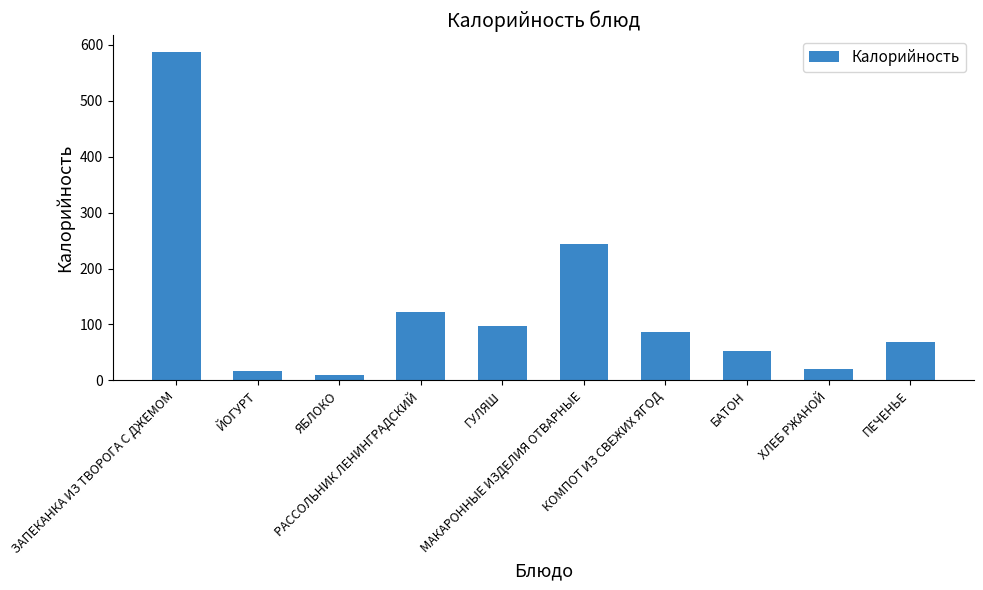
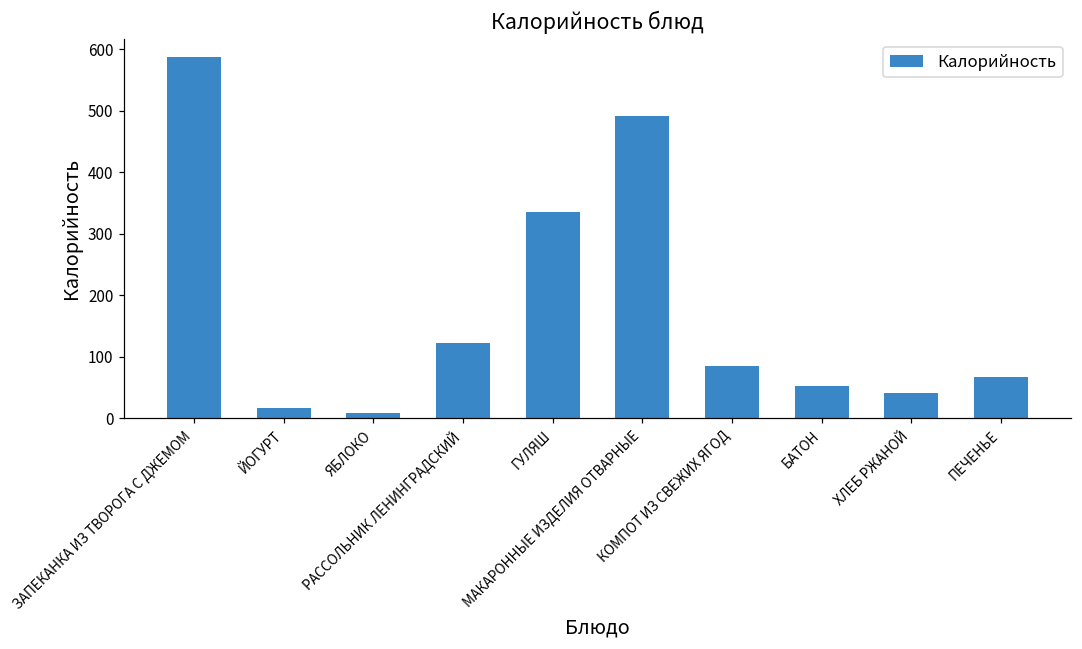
  {
    "ЗАПЕКАНКА ИЗ ТВОРОГА С ДЖЕМОМ": 590,
    "ЙОГУРТ": 20,
    "ЯБЛОКО": 10,
    "РАССОЛЬНИК ЛЕНИНГРАДСКИЙ": 120,
-   "ГУЛЯШ": 100,
-   "МАКАРОННЫЕ ИЗДЕЛИЯ ОТВАРНЫЕ": 240,
+   "ГУЛЯШ": 340,
+   "МАКАРОННЫЕ ИЗДЕЛИЯ ОТВАРНЫЕ": 490,
    "КОМПОТ ИЗ СВЕЖИХ ЯГОД": 90,
    "БАТОН": 50,
-   "ХЛЕБ РЖАНОЙ": 20,
+   "ХЛЕБ РЖАНОЙ": 40,
    "ПЕЧЕНЬЕ": 70
  }
